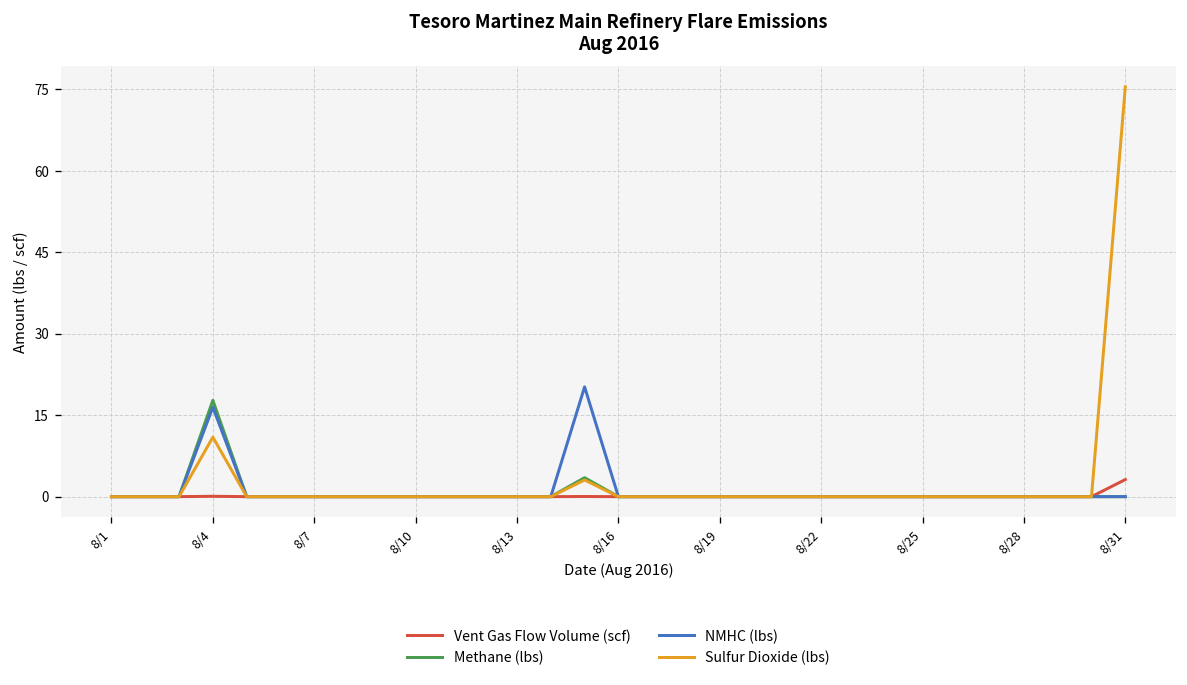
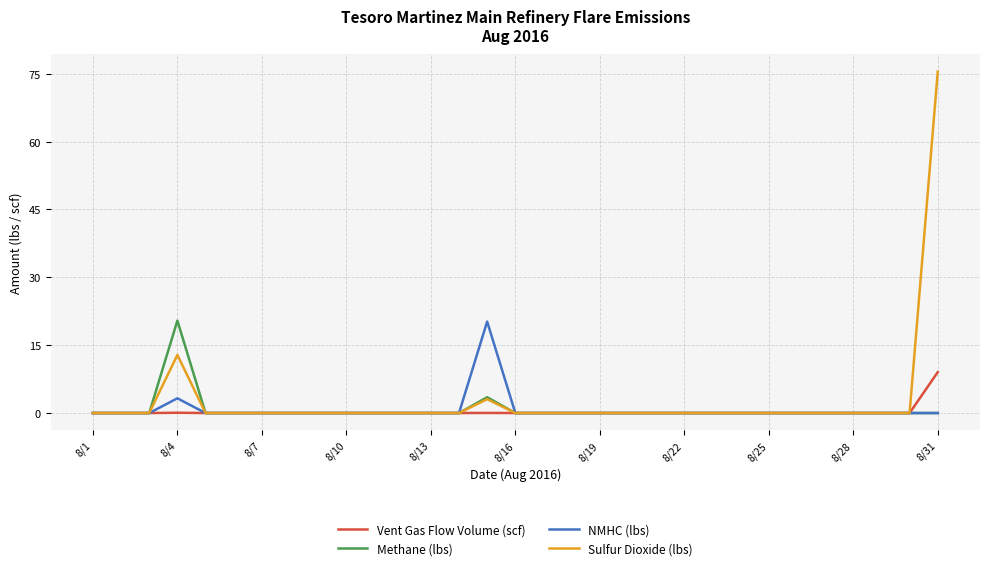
  {
    "Vent Gas Flow Volume (scf)": {
      "8/4": 0,
-     "8/31": 3
+     "8/31": 9
    },
    "Methane (lbs)": {
-     "8/4": 18
+     "8/4": 20
    },
    "NMHC (lbs)": {
-     "8/4": 16
+     "8/4": 3
    },
    "Sulfur Dioxide (lbs)": {
-     "8/4": 11,
+     "8/4": 13,
      "8/31": 75
    }
  }
